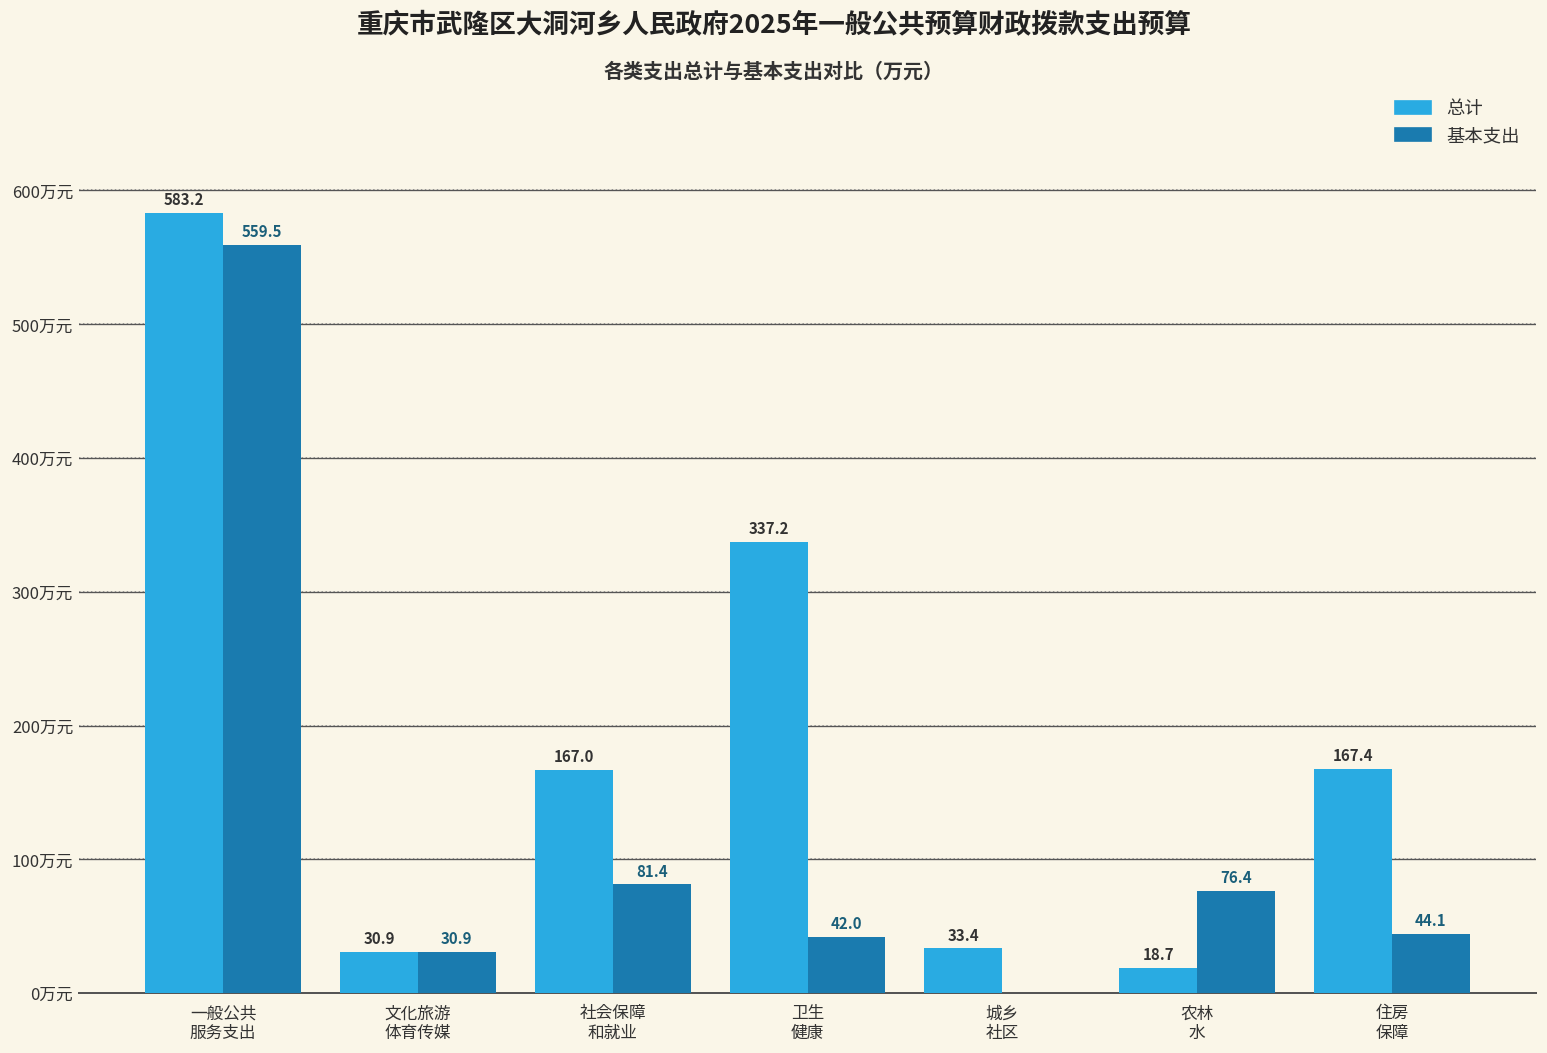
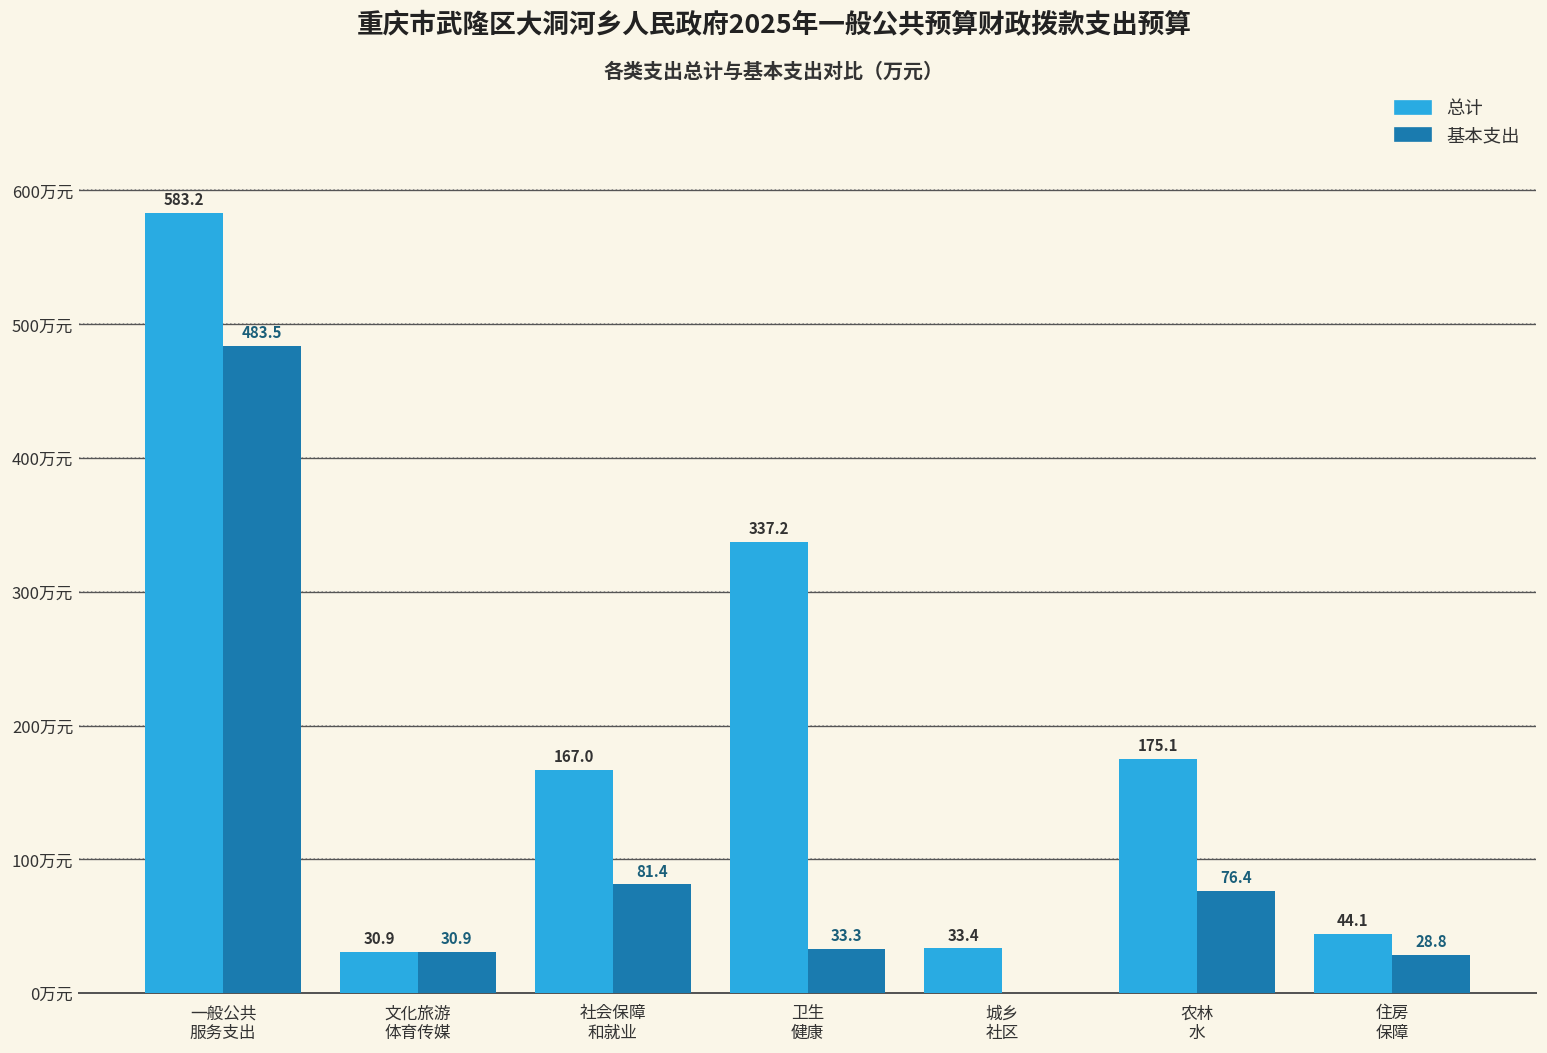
  {
    "总计": {
      "一般公共 服务支出": 583.2,
      "文化旅游 体育传媒": 30.9,
      "社会保障 和就业": 167.0,
      "卫生 健康": 337.2,
      "城乡 社区": 33.4,
-     "农林 水": 18.7,
-     "住房 保障": 167.4
+     "农林 水": 175.1,
+     "住房 保障": 44.1
    },
    "基本支出": {
-     "一般公共 服务支出": 559.5,
+     "一般公共 服务支出": 483.5,
      "文化旅游 体育传媒": 30.9,
      "社会保障 和就业": 81.4,
-     "卫生 健康": 42.0,
+     "卫生 健康": 33.3,
      "农林 水": 76.4,
-     "住房 保障": 44.1
+     "住房 保障": 28.8
    }
  }
